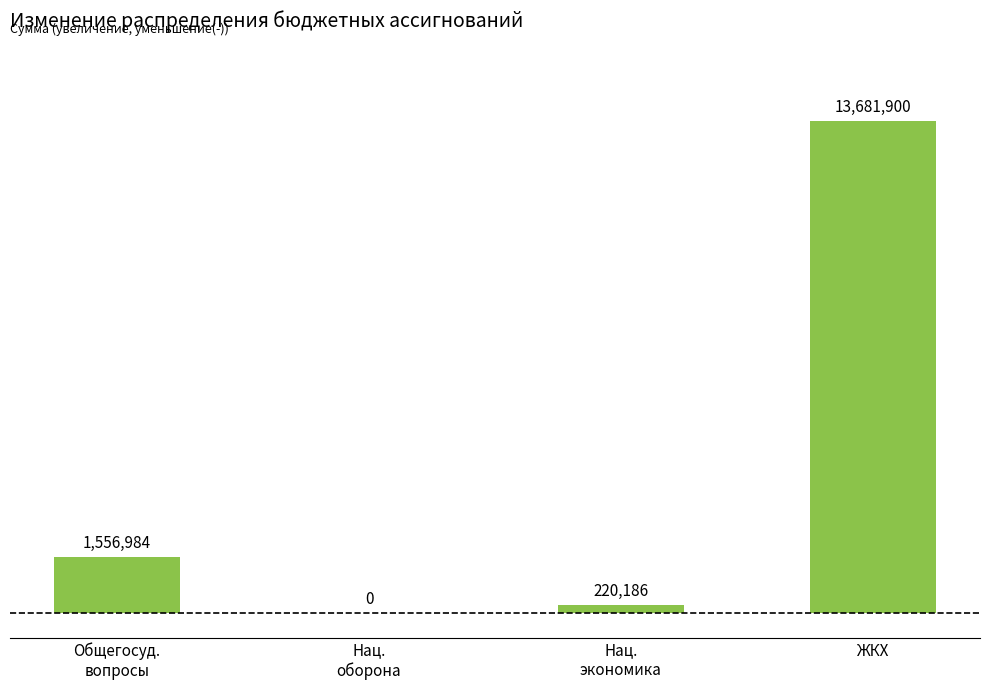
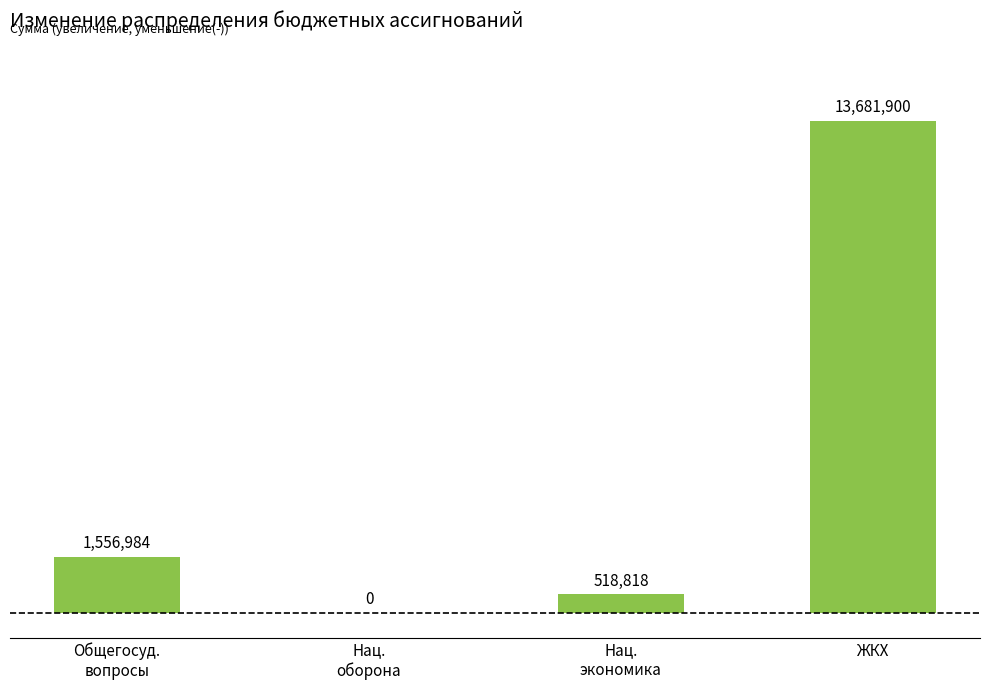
  {
    "Общегосуд. вопросы": "1,556,984",
    "Нац. оборона": "0",
-   "Нац. экономика": "220,186",
+   "Нац. экономика": "518,818",
    "ЖКХ": "13,681,900"
  }
